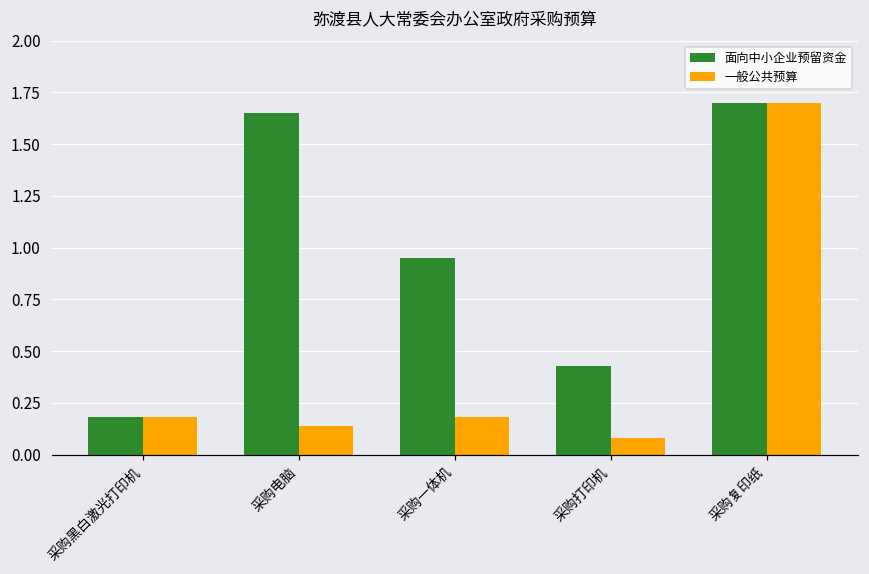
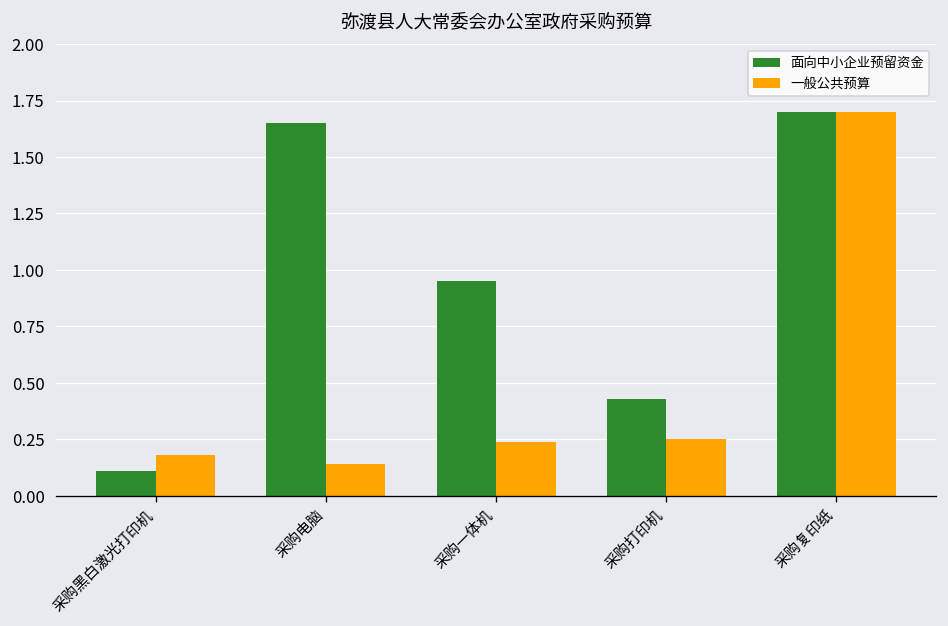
  {
    "面向中小企业预留资金": {
-     "采购黑白激光打印机": 0.18,
+     "采购黑白激光打印机": 0.11,
      "采购电脑": 1.65,
      "采购一体机": 0.95,
      "采购打印机": 0.43,
      "采购复印纸": 1.70
    },
    "一般公共预算": {
      "采购黑白激光打印机": 0.18,
      "采购电脑": 0.14,
-     "采购一体机": 0.18,
-     "采购打印机": 0.08,
+     "采购一体机": 0.24,
+     "采购打印机": 0.25,
      "采购复印纸": 1.70
    }
  }
